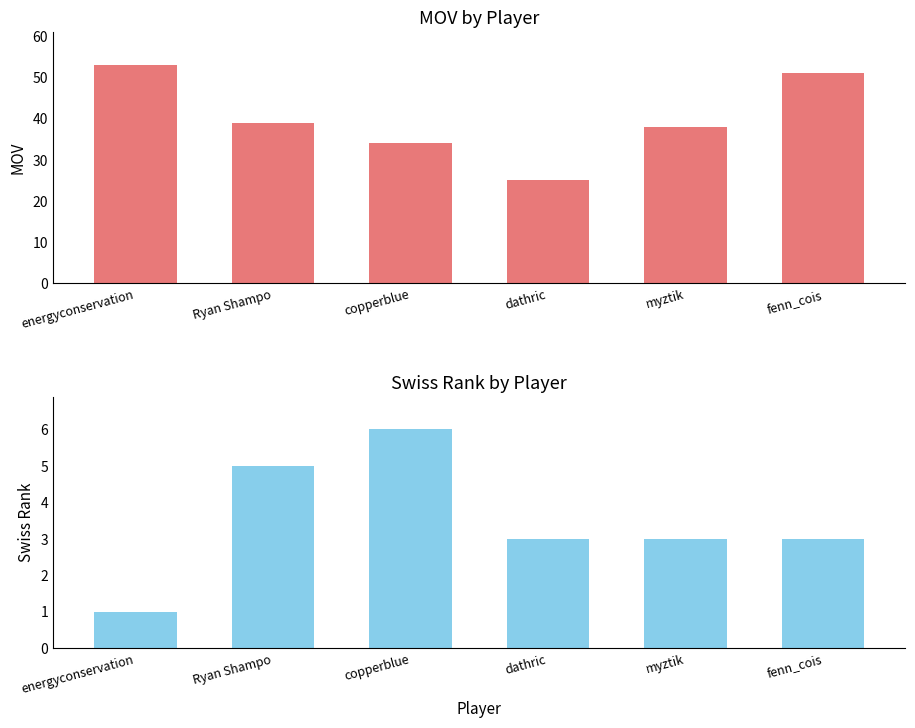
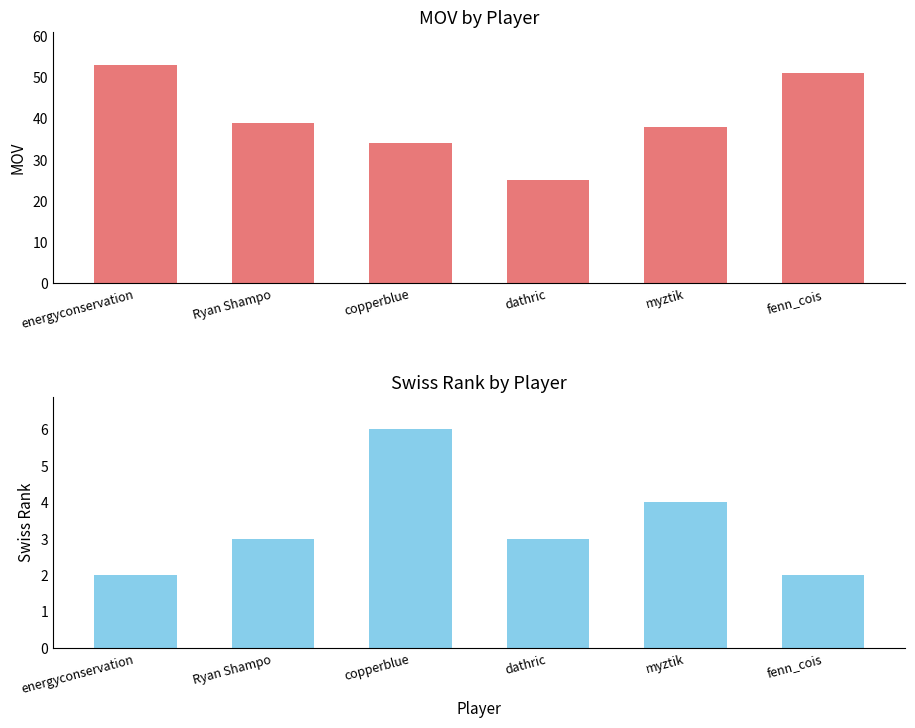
  {
    "MOV by Player": {
      "energyconservation": 53,
      "Ryan Shampo": 39,
      "copperblue": 34,
      "dathric": 25,
      "myztik": 38,
      "fenn_cois": 51
    },
    "Swiss Rank by Player": {
-     "energyconservation": 1,
-     "Ryan Shampo": 5,
+     "energyconservation": 2,
+     "Ryan Shampo": 3,
      "copperblue": 6,
      "dathric": 3,
-     "myztik": 3,
-     "fenn_cois": 3
+     "myztik": 4,
+     "fenn_cois": 2
    }
  }
